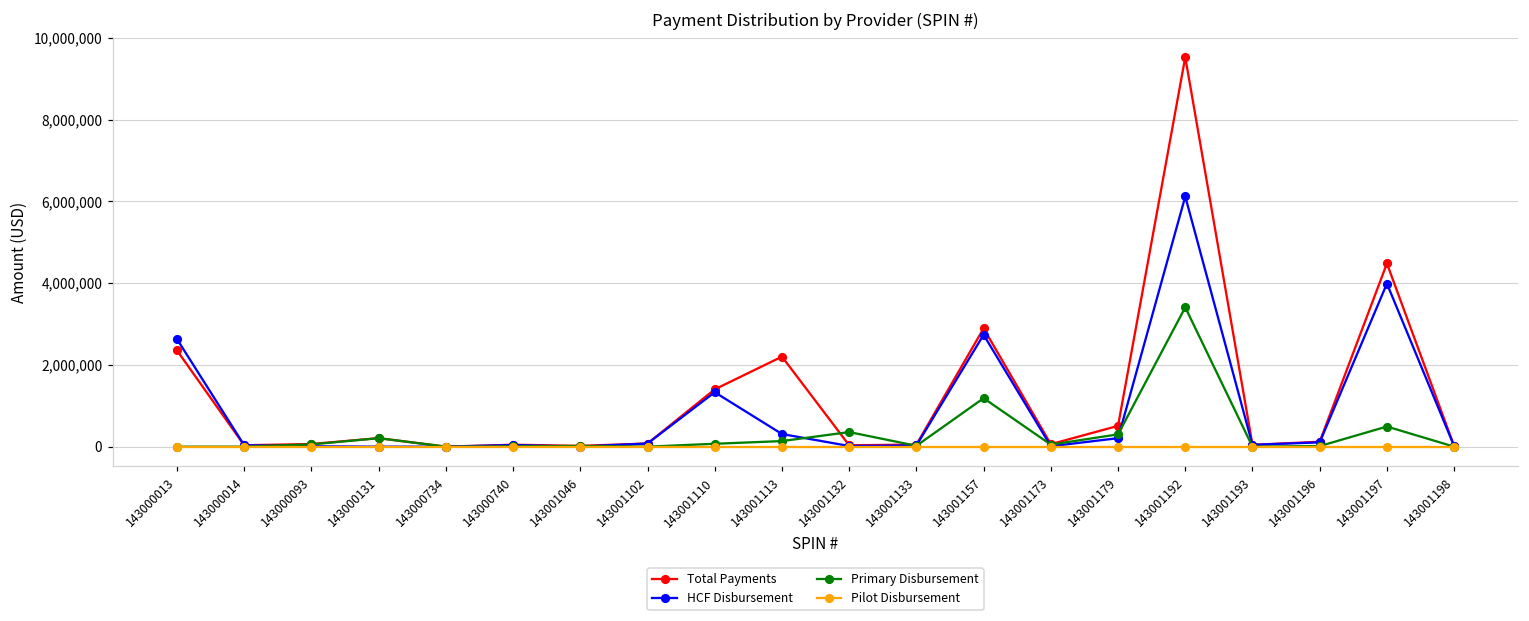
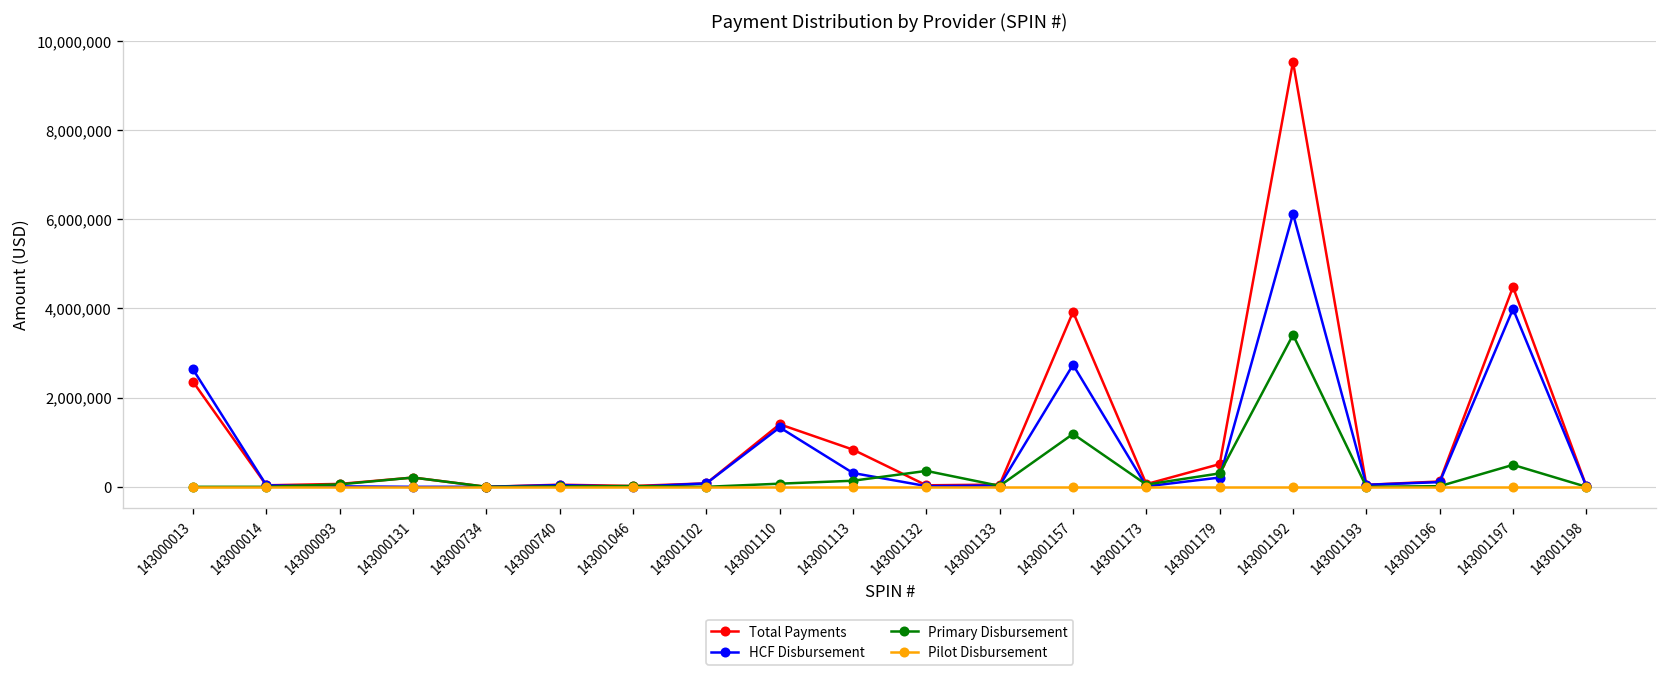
  {
    "Total Payments": {
      "143000013": "2,400,000",
      "143001110": "1,400,000",
-     "143001113": "2,200,000",
-     "143001157": "2,900,000",
+     "143001113": "800,000",
+     "143001157": "3,900,000",
      "143001179": "500,000",
      "143001192": "9,500,000",
      "143001197": "4,500,000"
    },
    "HCF Disbursement": {
      "143000013": "2,600,000",
      "143001110": "1,300,000",
      "143001113": "300,000",
      "143001157": "2,700,000",
      "143001179": "200,000",
      "143001192": "6,100,000",
      "143001197": "4,000,000"
    },
    "Primary Disbursement": {
      "143001110": "100,000",
      "143001113": "100,000",
      "143001132": "400,000",
      "143001157": "1,200,000",
      "143001179": "300,000",
      "143001192": "3,400,000",
      "143001197": "500,000"
    },
    "Pilot Disbursement": {
      "143001110": "0",
      "143001113": "0",
      "143001157": "0",
      "143001179": "0",
      "143001192": "0",
      "143001197": "0"
    }
  }
